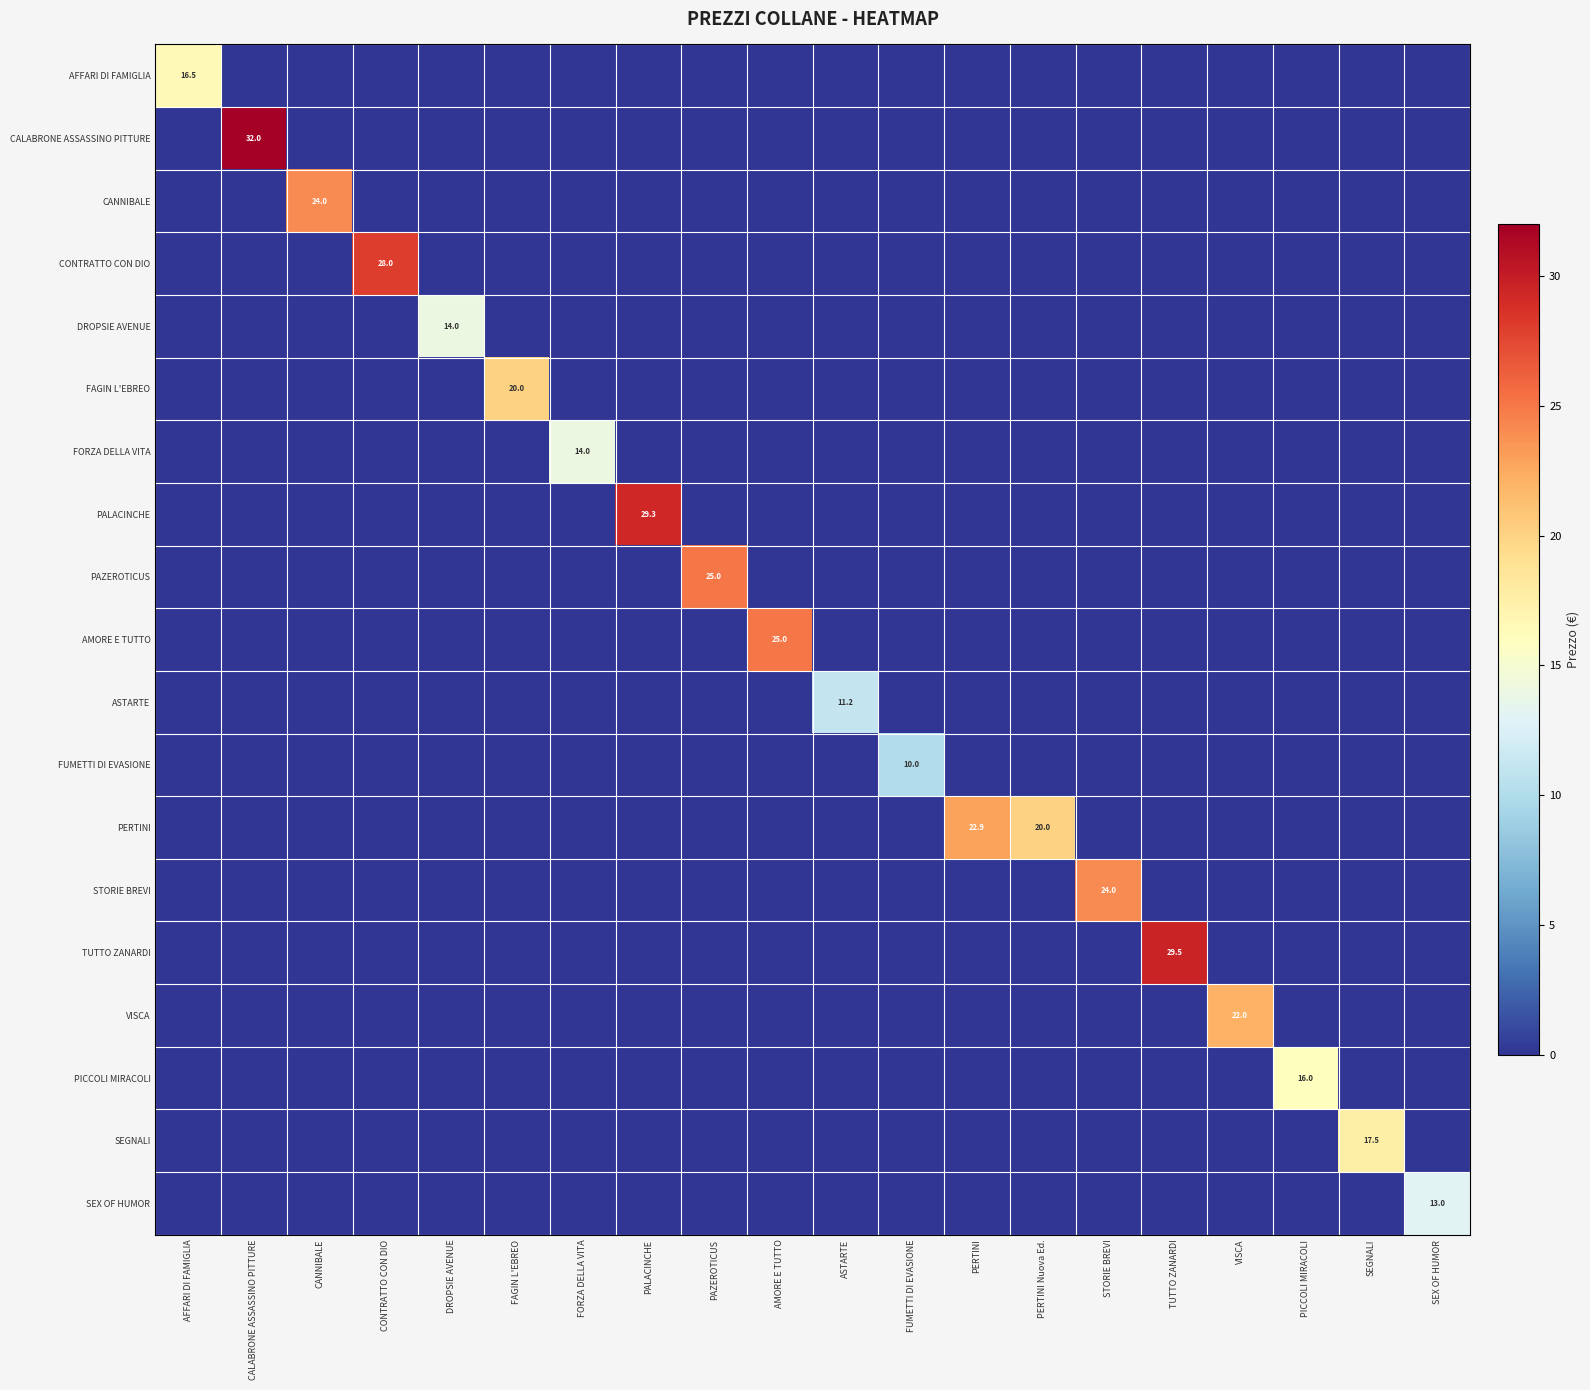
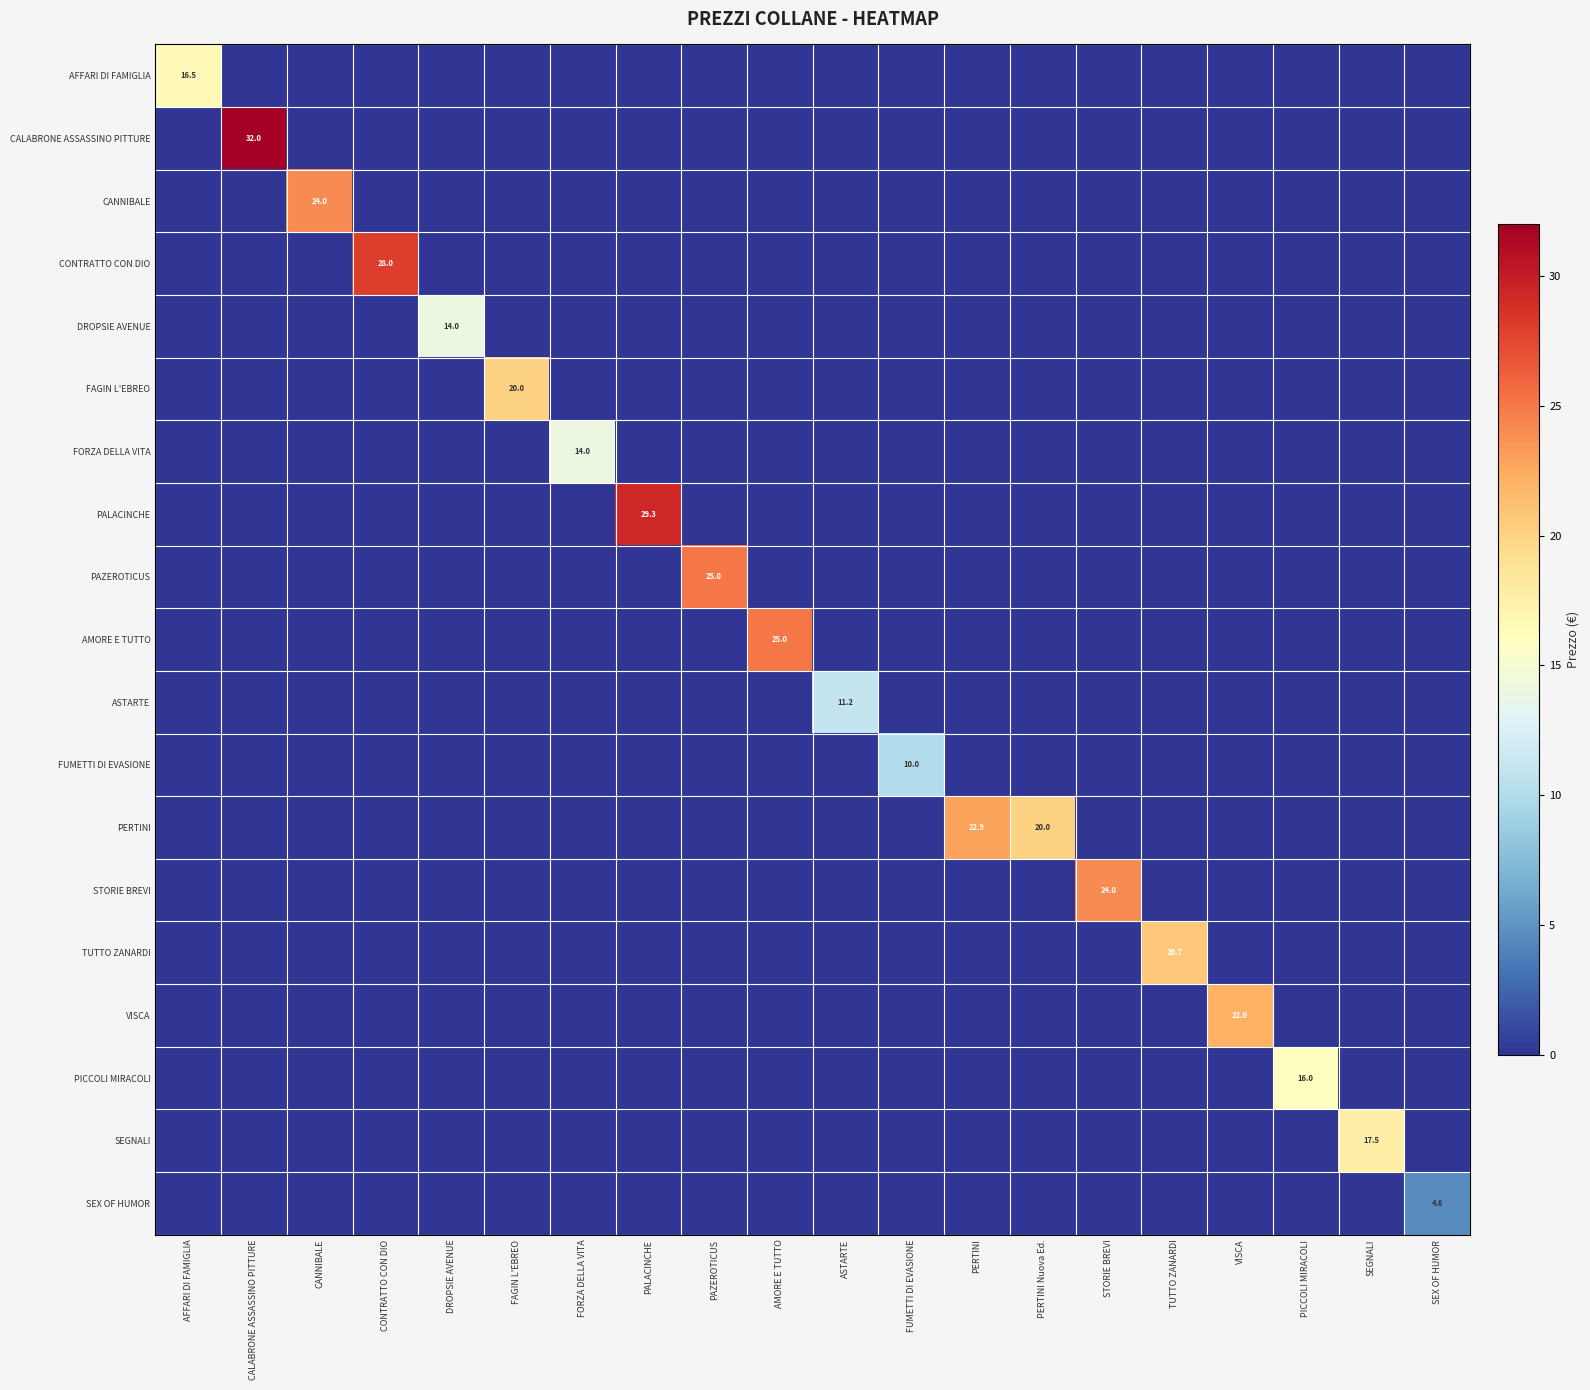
  {
    "AFFARI DI FAMIGLIA": {
      "AFFARI DI FAMIGLIA": 16.5
    },
    "CALABRONE ASSASSINO PITTURE": {
      "CALABRONE ASSASSINO PITTURE": 32.0
    },
    "CANNIBALE": {
      "CANNIBALE": 24.0
    },
    "CONTRATTO CON DIO": {
      "CONTRATTO CON DIO": 28.0
    },
    "DROPSIE AVENUE": {
      "DROPSIE AVENUE": 14.0
    },
    "FAGIN L'EBREO": {
      "FAGIN L'EBREO": 20.0
    },
    "FORZA DELLA VITA": {
      "FORZA DELLA VITA": 14.0
    },
    "PALACINCHE": {
      "PALACINCHE": 29.3
    },
    "PAZEROTICUS": {
      "PAZEROTICUS": 25.0
    },
    "AMORE E TUTTO": {
      "AMORE E TUTTO": 25.0
    },
    "ASTARTE": {
      "ASTARTE": 11.2
    },
    "FUMETTI DI EVASIONE": {
      "FUMETTI DI EVASIONE": 10.0
    },
    "PERTINI": {
      "PERTINI": 22.9,
      "PERTINI Nuova Ed.": 20.0
    },
    "STORIE BREVI": {
      "STORIE BREVI": 24.0
    },
    "TUTTO ZANARDI": {
-     "TUTTO ZANARDI": 29.5
+     "TUTTO ZANARDI": 20.7
    },
    "VISCA": {
      "VISCA": 22.0
    },
    "PICCOLI MIRACOLI": {
      "PICCOLI MIRACOLI": 16.0
    },
    "SEGNALI": {
      "SEGNALI": 17.5
    },
    "SEX OF HUMOR": {
-     "SEX OF HUMOR": 13.0
+     "SEX OF HUMOR": 4.6
    }
  }
